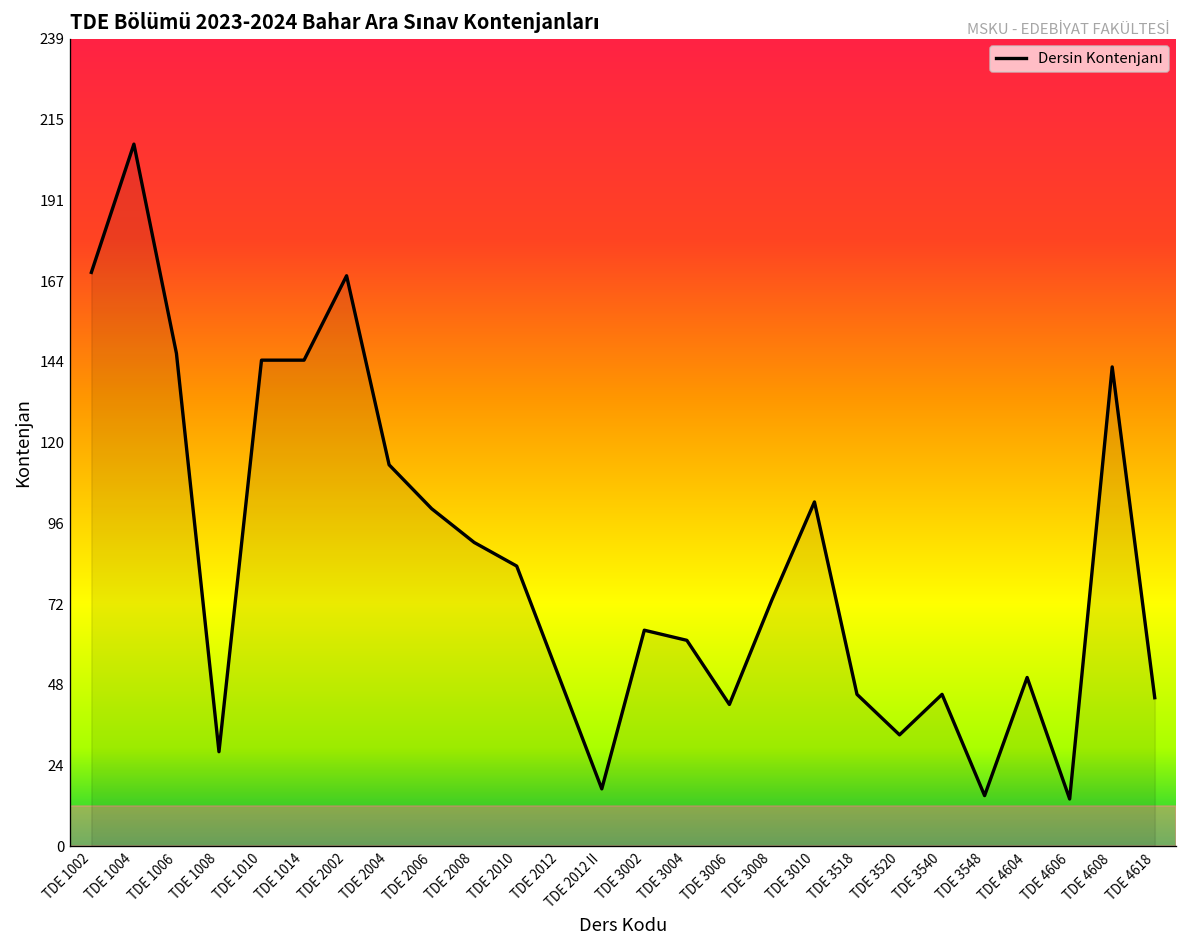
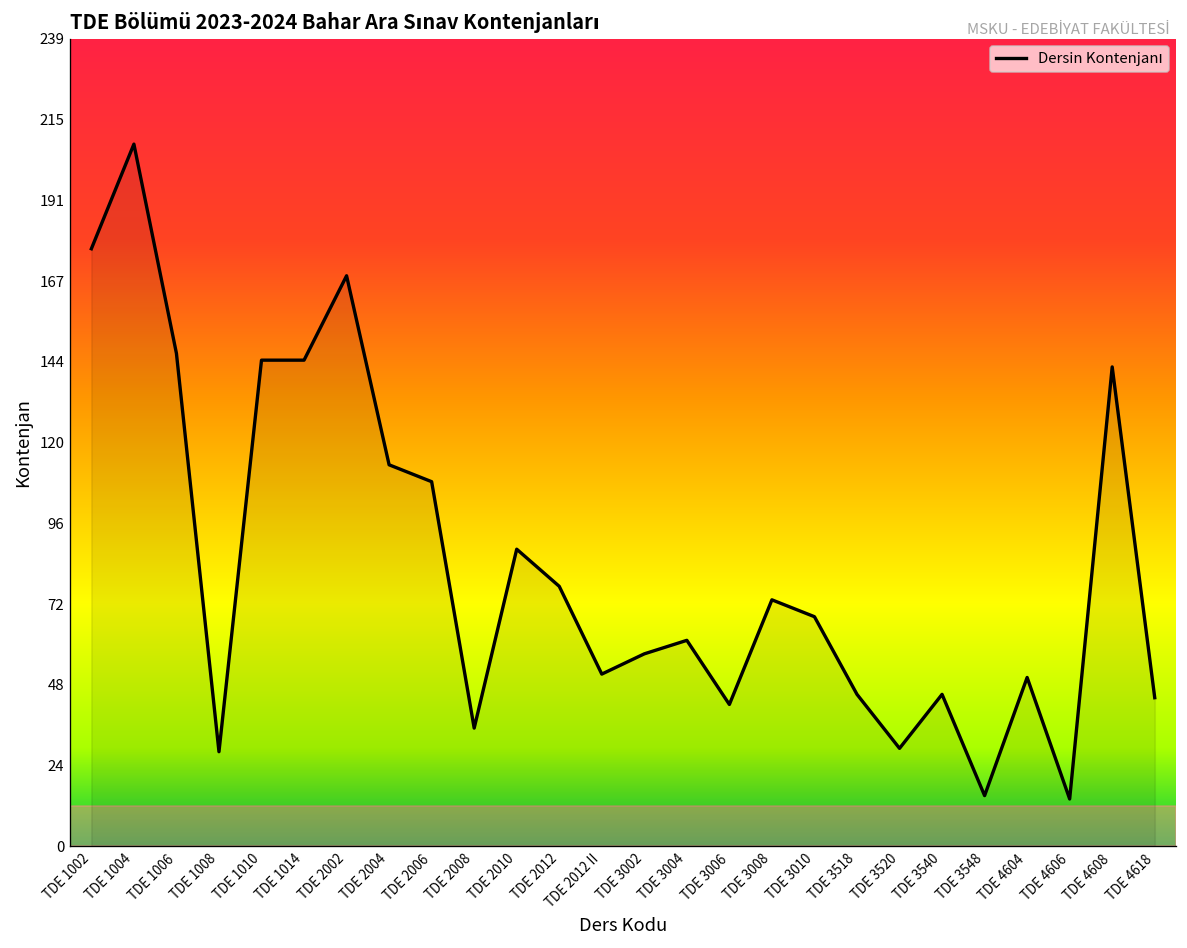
  {
-   "TDE 1002": 170,
+   "TDE 1002": 177,
    "TDE 1004": 208,
    "TDE 1006": 146,
    "TDE 1008": 28,
    "TDE 1010": 144,
    "TDE 1014": 144,
    "TDE 2002": 169,
    "TDE 2004": 113,
-   "TDE 2006": 100,
-   "TDE 2008": 90,
-   "TDE 2010": 83,
-   "TDE 2012": 50,
-   "TDE 2012 II": 17,
-   "TDE 3002": 64,
+   "TDE 2006": 108,
+   "TDE 2008": 35,
+   "TDE 2010": 88,
+   "TDE 2012": 77,
+   "TDE 2012 II": 51,
+   "TDE 3002": 57,
    "TDE 3004": 61,
    "TDE 3006": 42,
    "TDE 3008": 73,
-   "TDE 3010": 102,
+   "TDE 3010": 68,
    "TDE 3518": 45,
-   "TDE 3520": 33,
+   "TDE 3520": 29,
    "TDE 3540": 45,
    "TDE 3548": 15,
    "TDE 4604": 50,
    "TDE 4606": 14,
    "TDE 4608": 142,
    "TDE 4618": 44
  }
